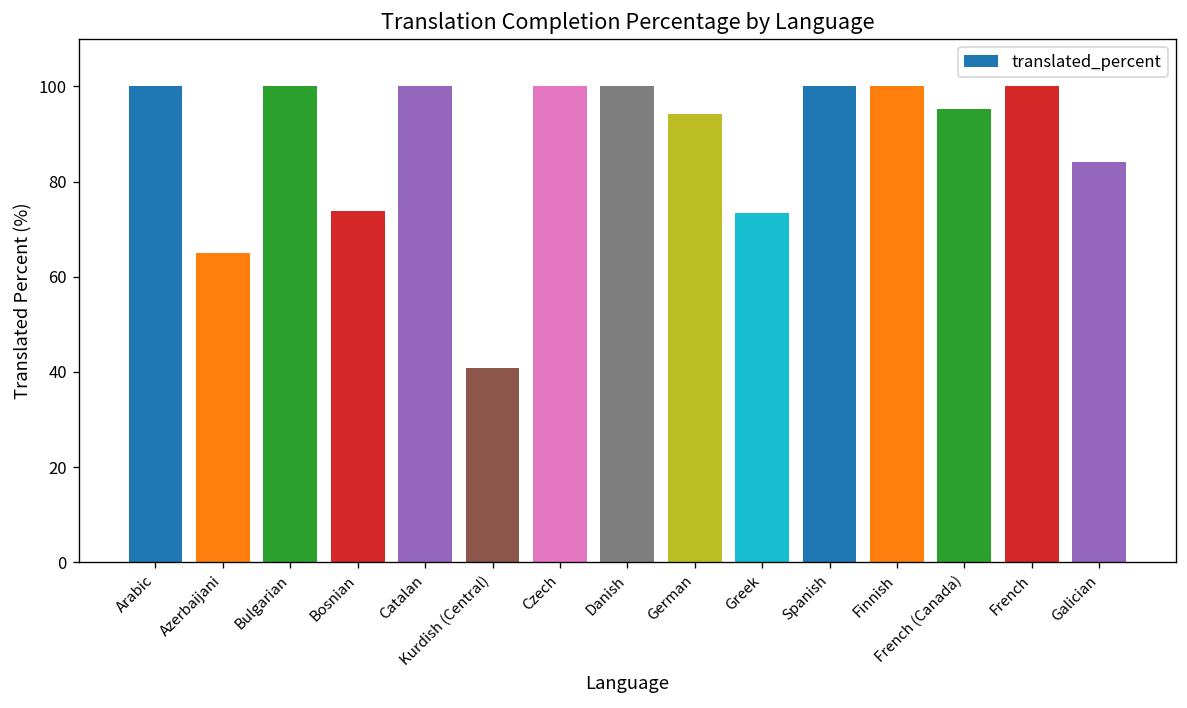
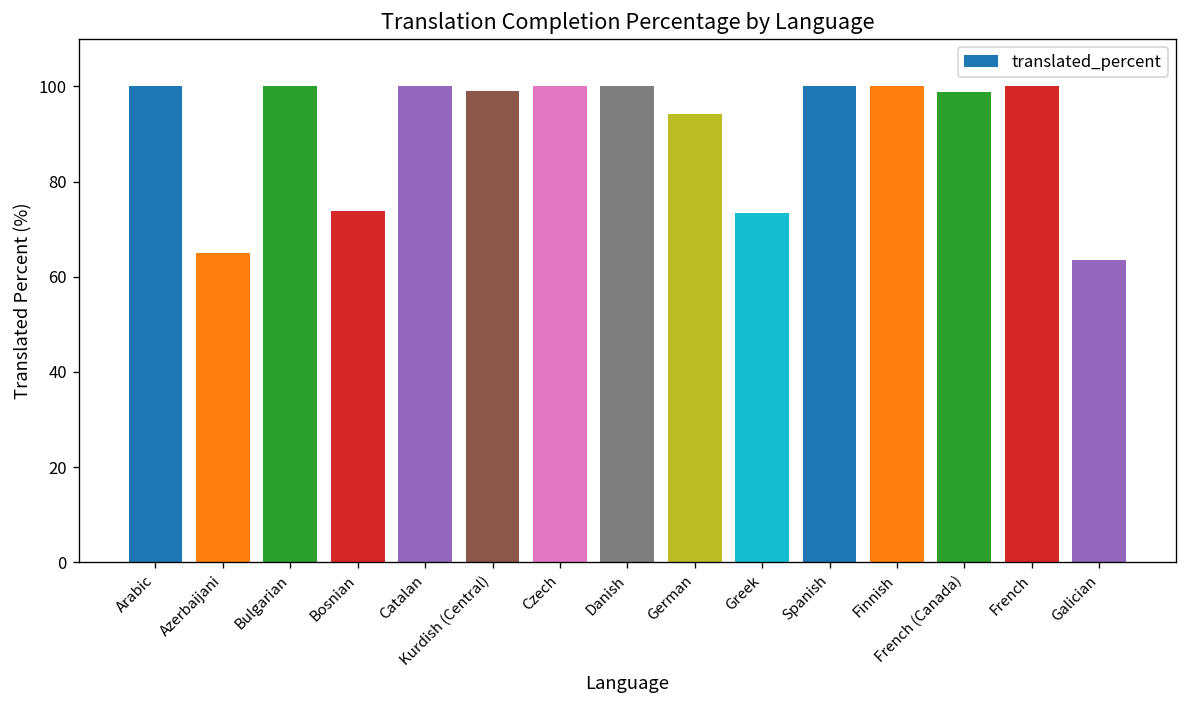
  {
    "Arabic": 100,
    "Azerbaijani": 65,
    "Bulgarian": 100,
    "Bosnian": 74,
    "Catalan": 100,
-   "Kurdish (Central)": 41,
+   "Kurdish (Central)": 99,
    "Czech": 100,
    "Danish": 100,
    "German": 94,
    "Greek": 73,
    "Spanish": 100,
    "Finnish": 100,
-   "French (Canada)": 95,
+   "French (Canada)": 99,
    "French": 100,
-   "Galician": 84
+   "Galician": 64
  }
